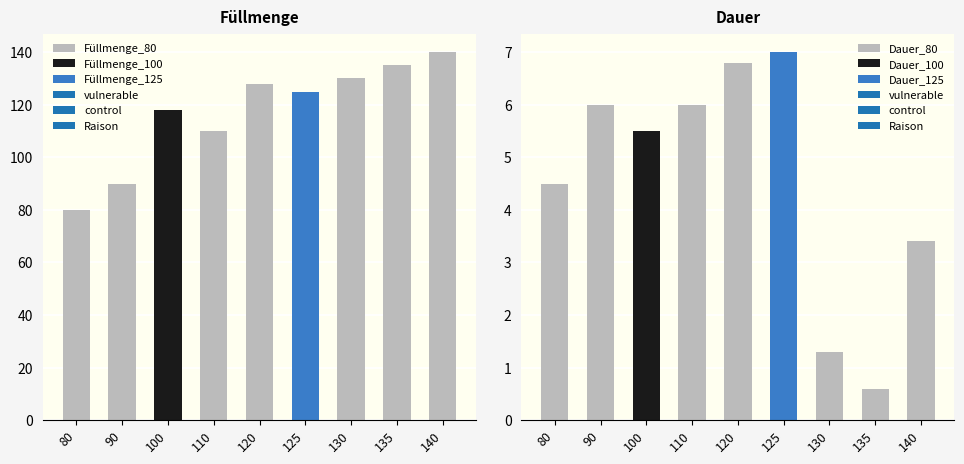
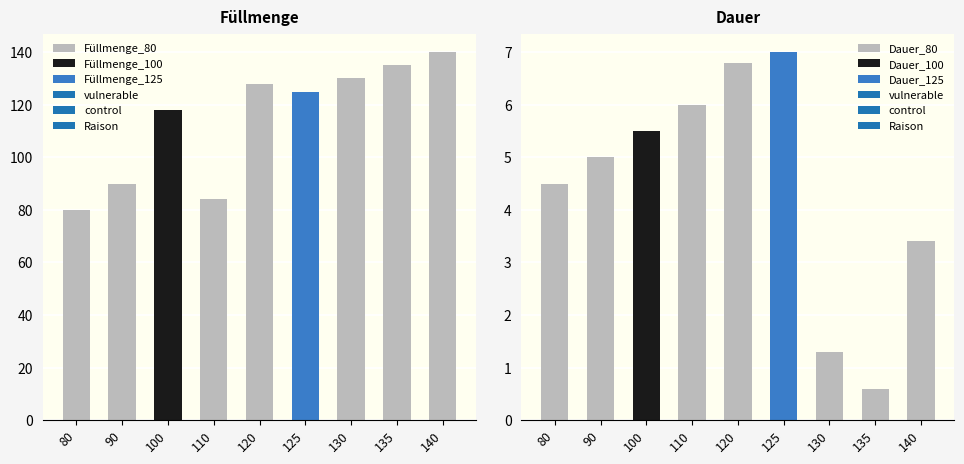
  {
    "Füllmenge": {
      "80": 80,
      "90": 90,
      "100": 118,
-     "110": 110,
+     "110": 84,
      "120": 128,
      "125": 125,
      "130": 130,
      "135": 135,
      "140": 140
    },
    "Dauer": {
      "80": 4.5,
-     "90": 6,
+     "90": 5,
      "100": 5.5,
      "110": 6,
      "120": 6.8,
      "125": 7,
      "130": 1.3,
      "135": 0.6,
      "140": 3.4
    }
  }
